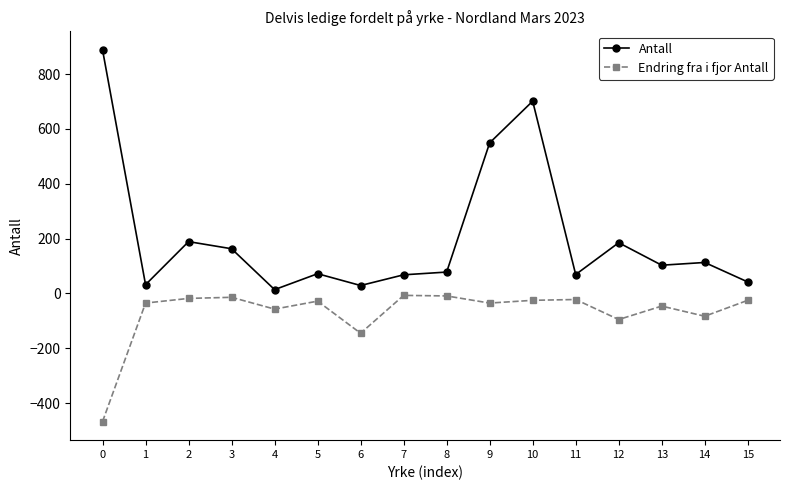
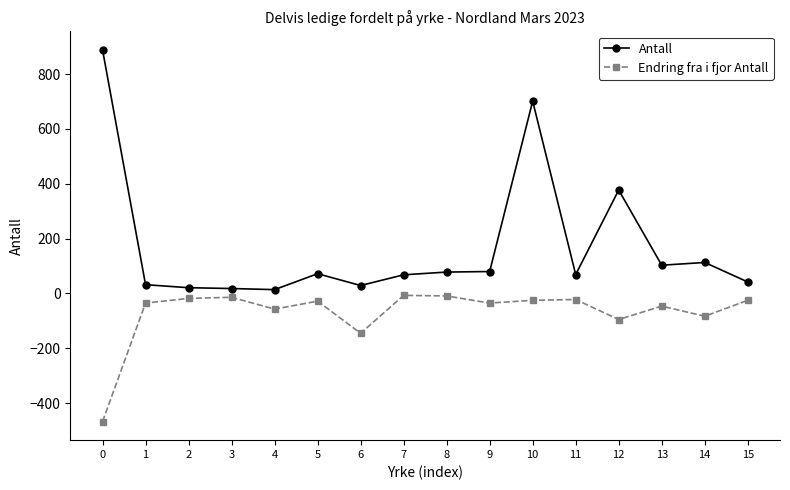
  {
    "Antall": {
      "0": 890,
      "1": 30,
-     "2": 190,
-     "3": 160,
+     "2": 20,
+     "3": 20,
      "4": 10,
      "5": 70,
      "6": 30,
      "7": 70,
      "8": 80,
-     "9": 550,
+     "9": 80,
      "10": 700,
      "11": 70,
-     "12": 190,
+     "12": 380,
      "13": 100,
      "14": 110,
      "15": 40
    },
    "Endring fra i fjor Antall": {
      "0": -470,
      "1": -40,
      "2": -20,
      "3": -10,
      "4": -60,
      "5": -30,
      "6": -150,
      "7": -10,
      "8": -10,
      "9": -40,
      "10": -30,
      "11": -20,
      "12": -100,
      "13": -50,
      "14": -80,
      "15": -30
    }
  }
